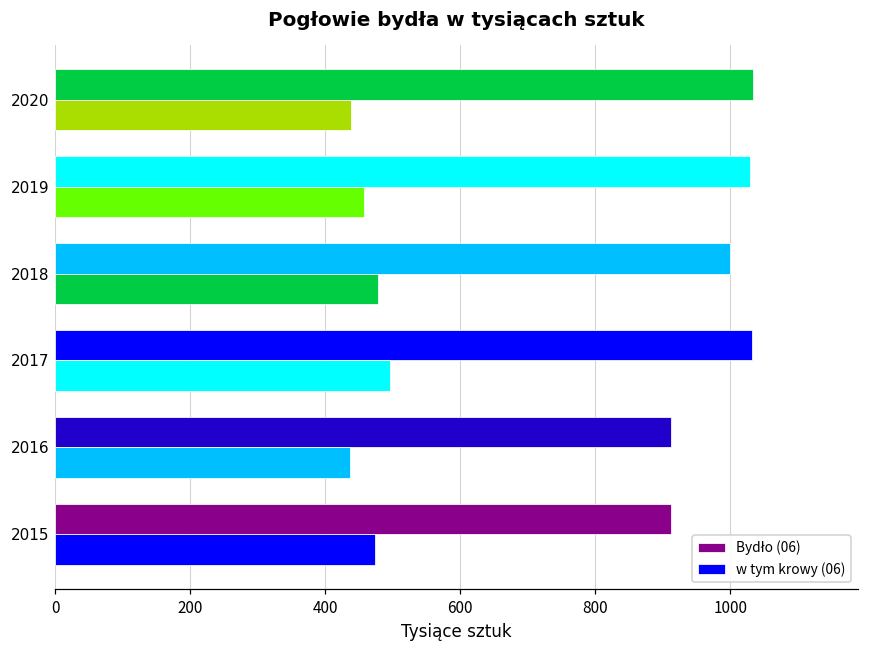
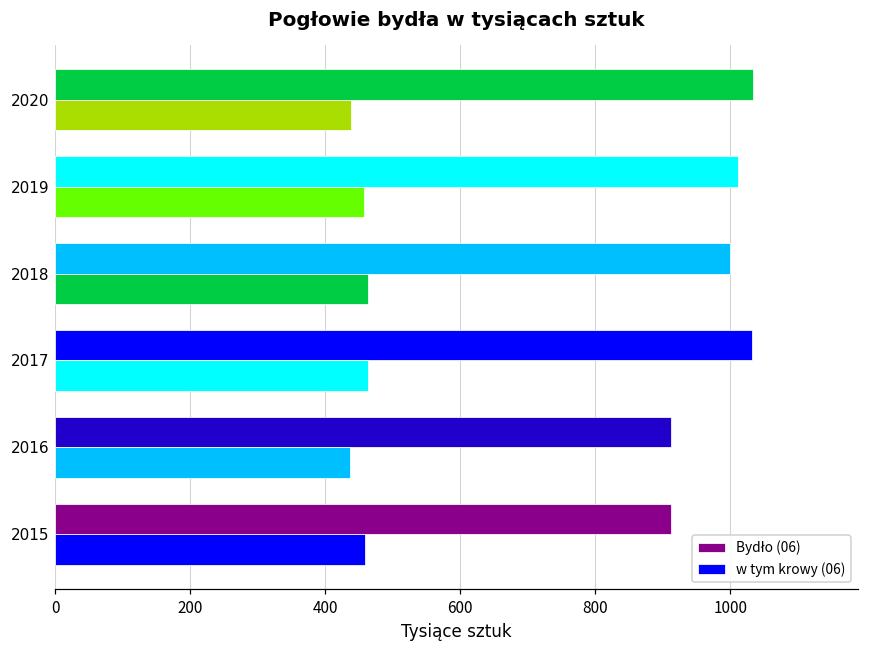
  {
    "Bydło (06)": {
      "2020": 1030,
-     "2019": 1030,
+     "2019": 1010,
      "2018": 1000,
      "2017": 1030,
      "2016": 910,
      "2015": 910
    },
    "w tym krowy (06)": {
      "2020": 440,
      "2019": 460,
-     "2018": 480,
-     "2017": 500,
+     "2018": 460,
+     "2017": 460,
      "2016": 440,
-     "2015": 470
+     "2015": 460
    }
  }
